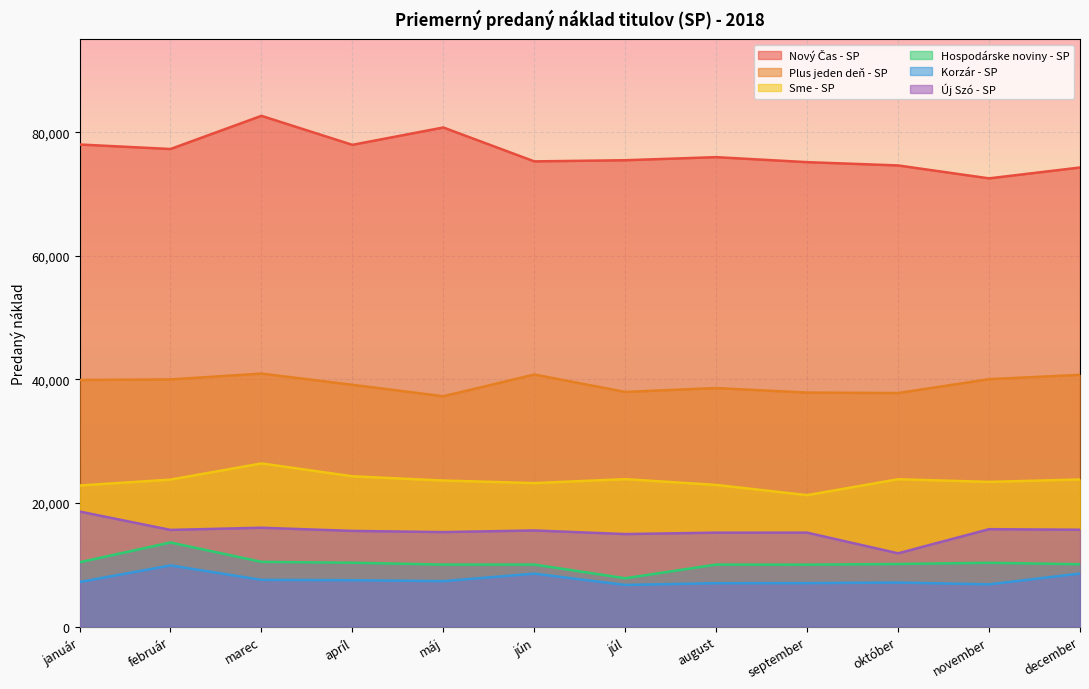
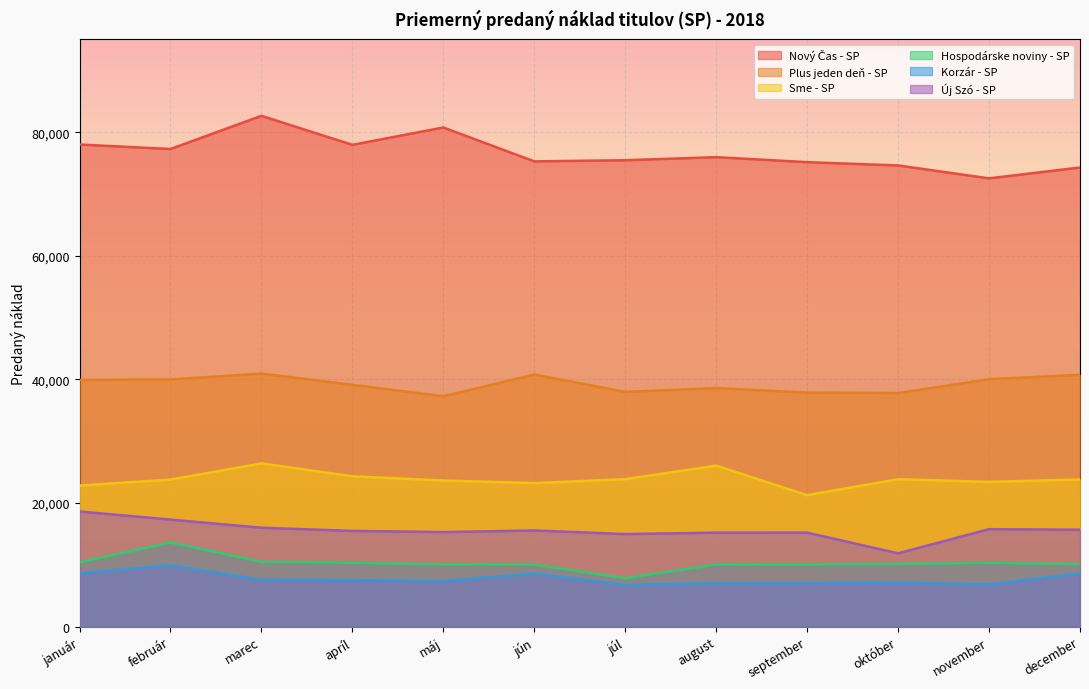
  {
    "Sme - SP": {
      "január": "23,000",
      "február": "24,000",
      "marec": "26,000",
      "apríl": "24,000",
      "máj": "24,000",
      "jún": "23,000",
      "júl": "24,000",
-     "august": "23,000",
+     "august": "26,000",
      "september": "21,000",
      "október": "24,000",
      "november": "23,000",
      "december": "24,000"
    },
    "Hospodárske noviny - SP": {
      "január": "10,000",
      "február": "14,000",
      "marec": "10,000",
      "apríl": "10,000",
      "máj": "10,000",
      "jún": "10,000",
      "júl": "8,000",
      "august": "10,000",
      "september": "10,000",
      "október": "10,000",
      "november": "10,000",
      "december": "10,000"
    },
    "Korzár - SP": {
-     "január": "7,000",
+     "január": "9,000",
      "február": "10,000",
      "marec": "8,000",
      "apríl": "8,000",
      "máj": "7,000",
      "jún": "9,000",
      "júl": "7,000",
      "august": "7,000",
      "september": "7,000",
      "október": "7,000",
      "november": "7,000",
      "december": "9,000"
    },
    "Új Szó - SP": {
      "január": "19,000",
-     "február": "16,000",
+     "február": "17,000",
      "marec": "16,000",
      "apríl": "15,000",
      "máj": "15,000",
      "jún": "16,000",
      "júl": "15,000",
      "august": "15,000",
      "september": "15,000",
      "október": "12,000",
      "november": "16,000",
      "december": "16,000"
    }
  }
